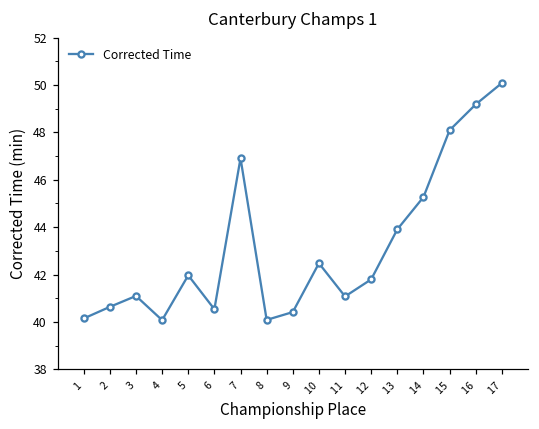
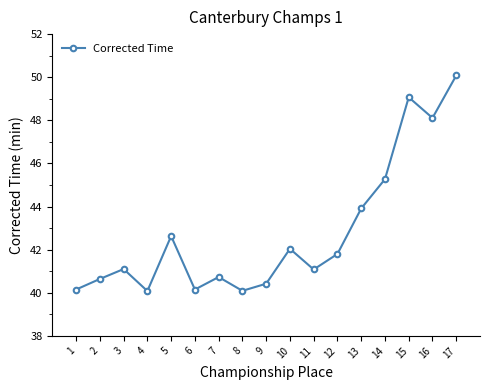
  {
    "1": 40.2,
    "2": 40.6,
    "3": 41.1,
    "4": 40.1,
-   "5": 42.0,
-   "6": 40.5,
-   "7": 46.9,
+   "5": 42.6,
+   "6": 40.2,
+   "7": 40.7,
    "8": 40.1,
    "9": 40.4,
-   "10": 42.5,
+   "10": 42.0,
    "11": 41.1,
    "12": 41.8,
    "13": 43.9,
    "14": 45.3,
-   "15": 48.1,
-   "16": 49.2,
+   "15": 49.1,
+   "16": 48.1,
    "17": 50.1
  }
